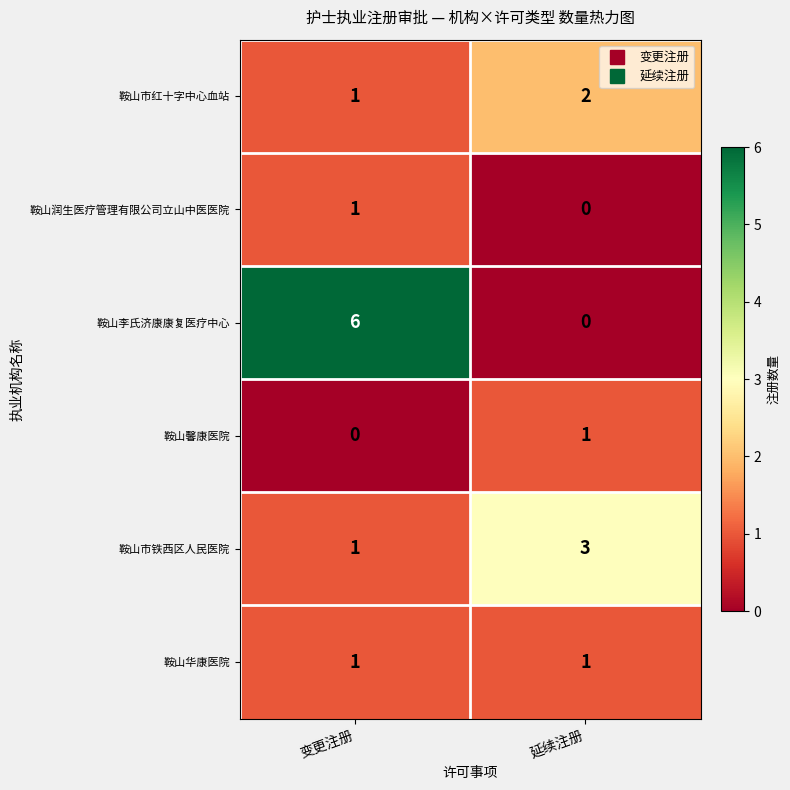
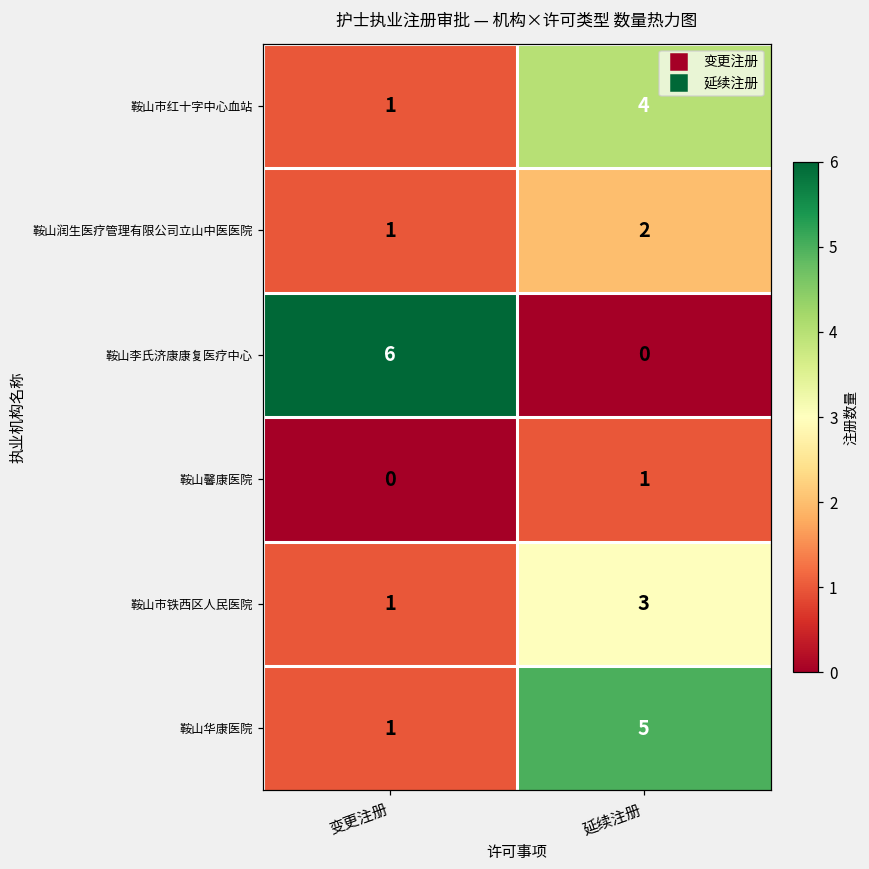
  {
    "鞍山市红十字中心血站": {
      "变更注册": 1,
-     "延续注册": 2
+     "延续注册": 4
    },
    "鞍山润生医疗管理有限公司立山中医医院": {
      "变更注册": 1,
-     "延续注册": 0
+     "延续注册": 2
    },
    "鞍山李氏济康康复医疗中心": {
      "变更注册": 6,
      "延续注册": 0
    },
    "鞍山馨康医院": {
      "变更注册": 0,
      "延续注册": 1
    },
    "鞍山市铁西区人民医院": {
      "变更注册": 1,
      "延续注册": 3
    },
    "鞍山华康医院": {
      "变更注册": 1,
-     "延续注册": 1
+     "延续注册": 5
    }
  }
